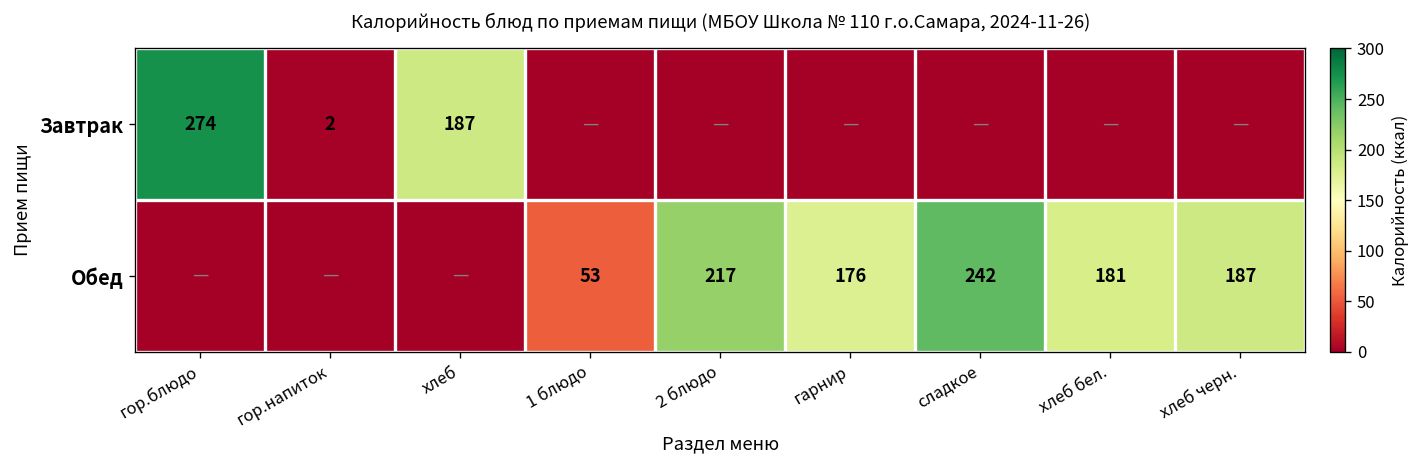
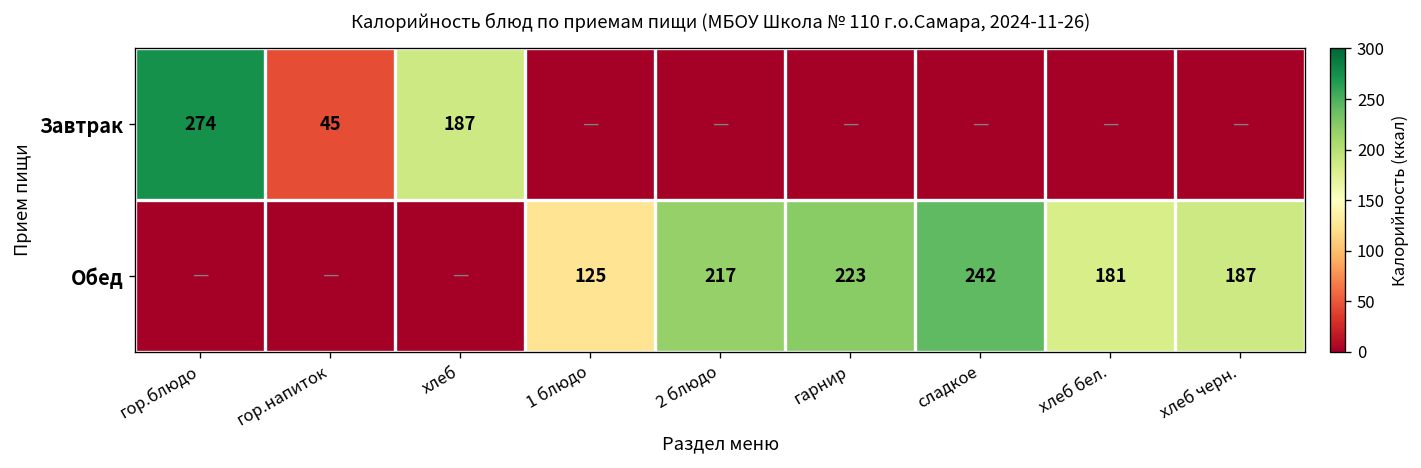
  {
    "Завтрак": {
      "гор.блюдо": 274,
-     "гор.напиток": 2,
+     "гор.напиток": 45,
      "хлеб": 187
    },
    "Обед": {
-     "1 блюдо": 53,
+     "1 блюдо": 125,
      "2 блюдо": 217,
-     "гарнир": 176,
+     "гарнир": 223,
      "сладкое": 242,
      "хлеб бел.": 181,
      "хлеб черн.": 187
    }
  }
